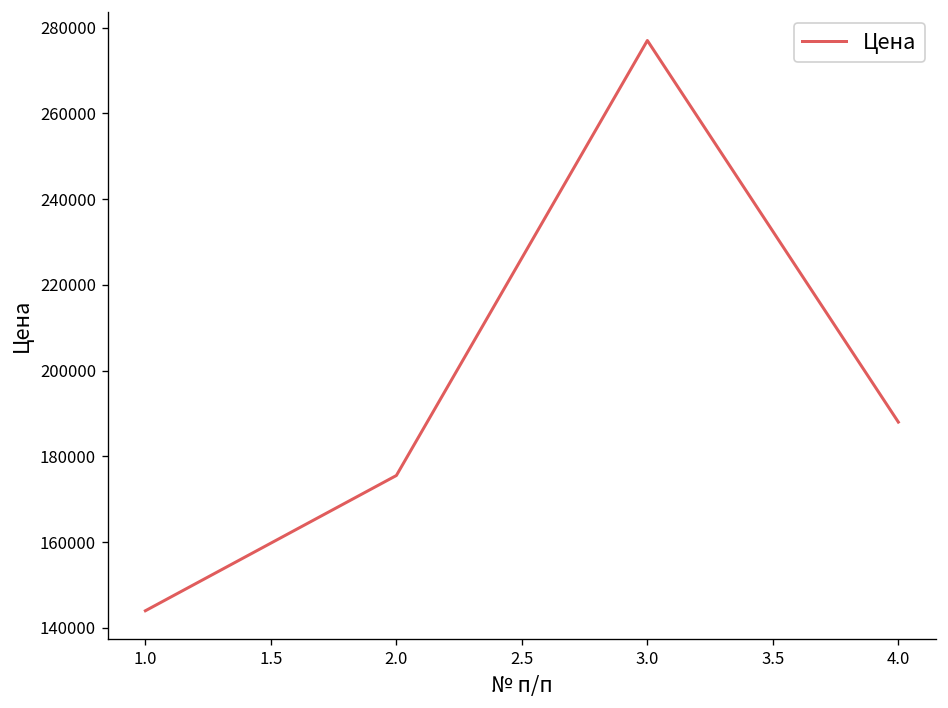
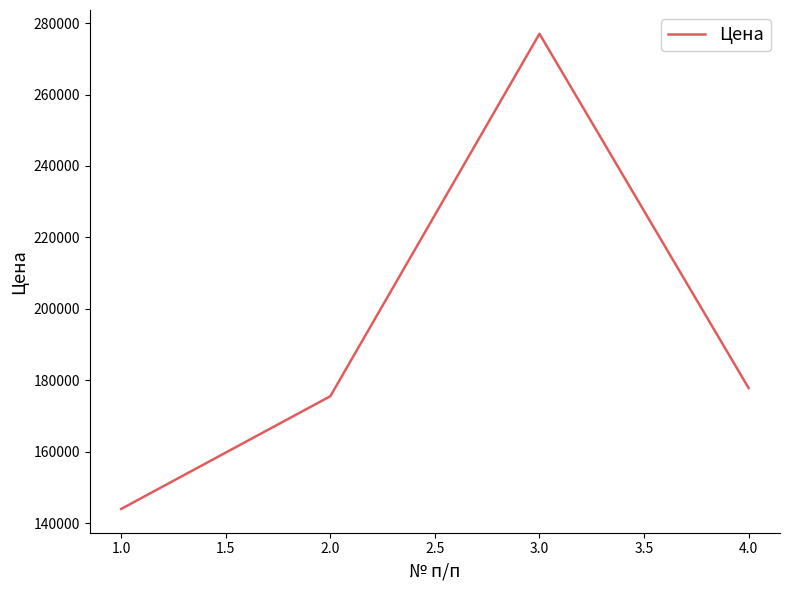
  {
    "1.0": 144000,
    "2.0": 176000,
    "3.0": 277000,
-   "4.0": 188000
+   "4.0": 178000
  }
